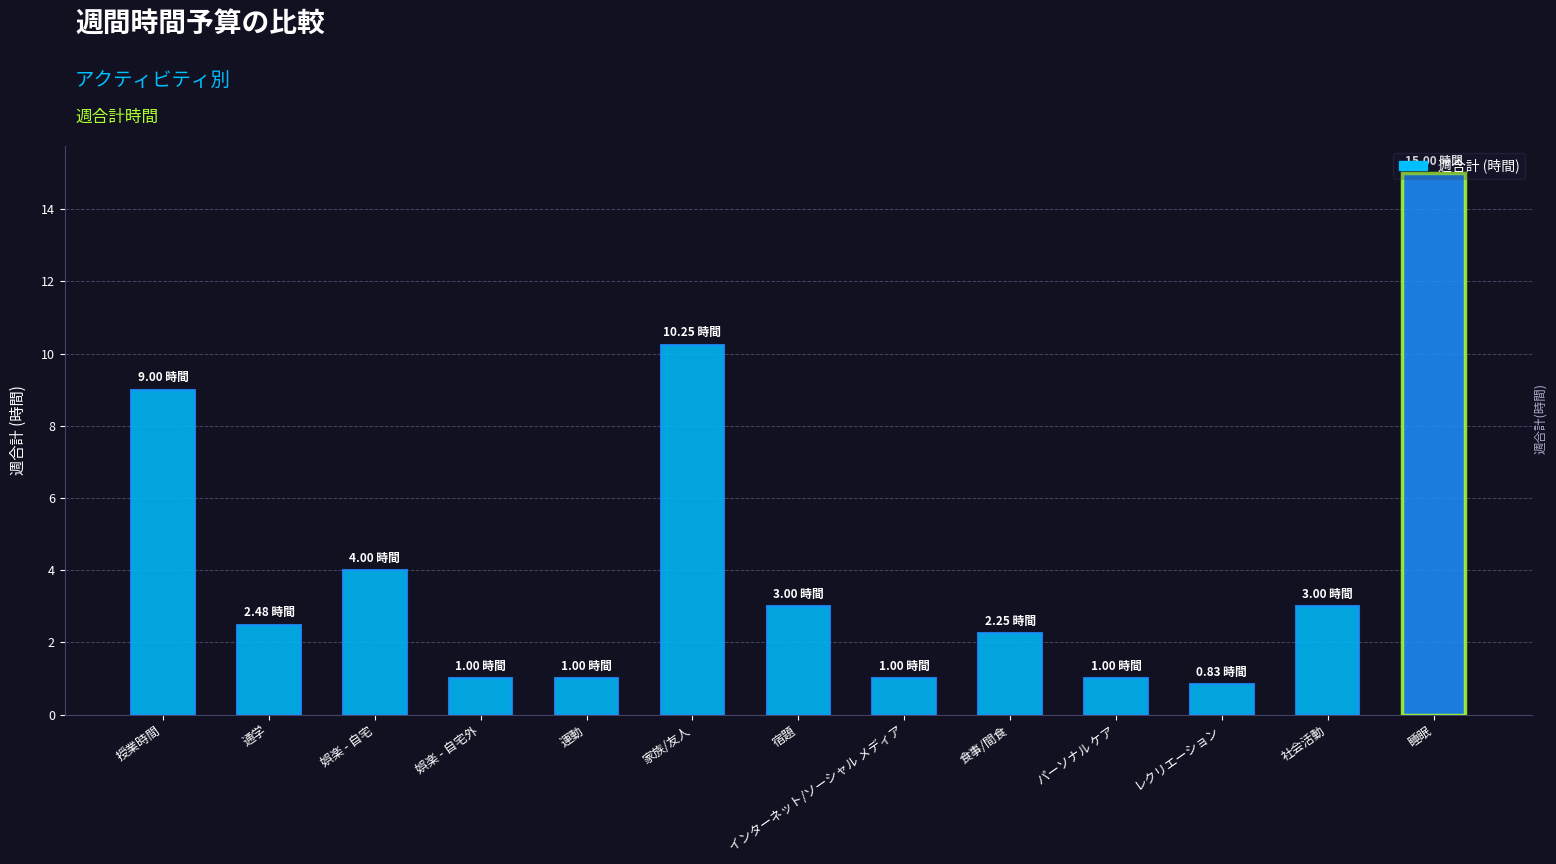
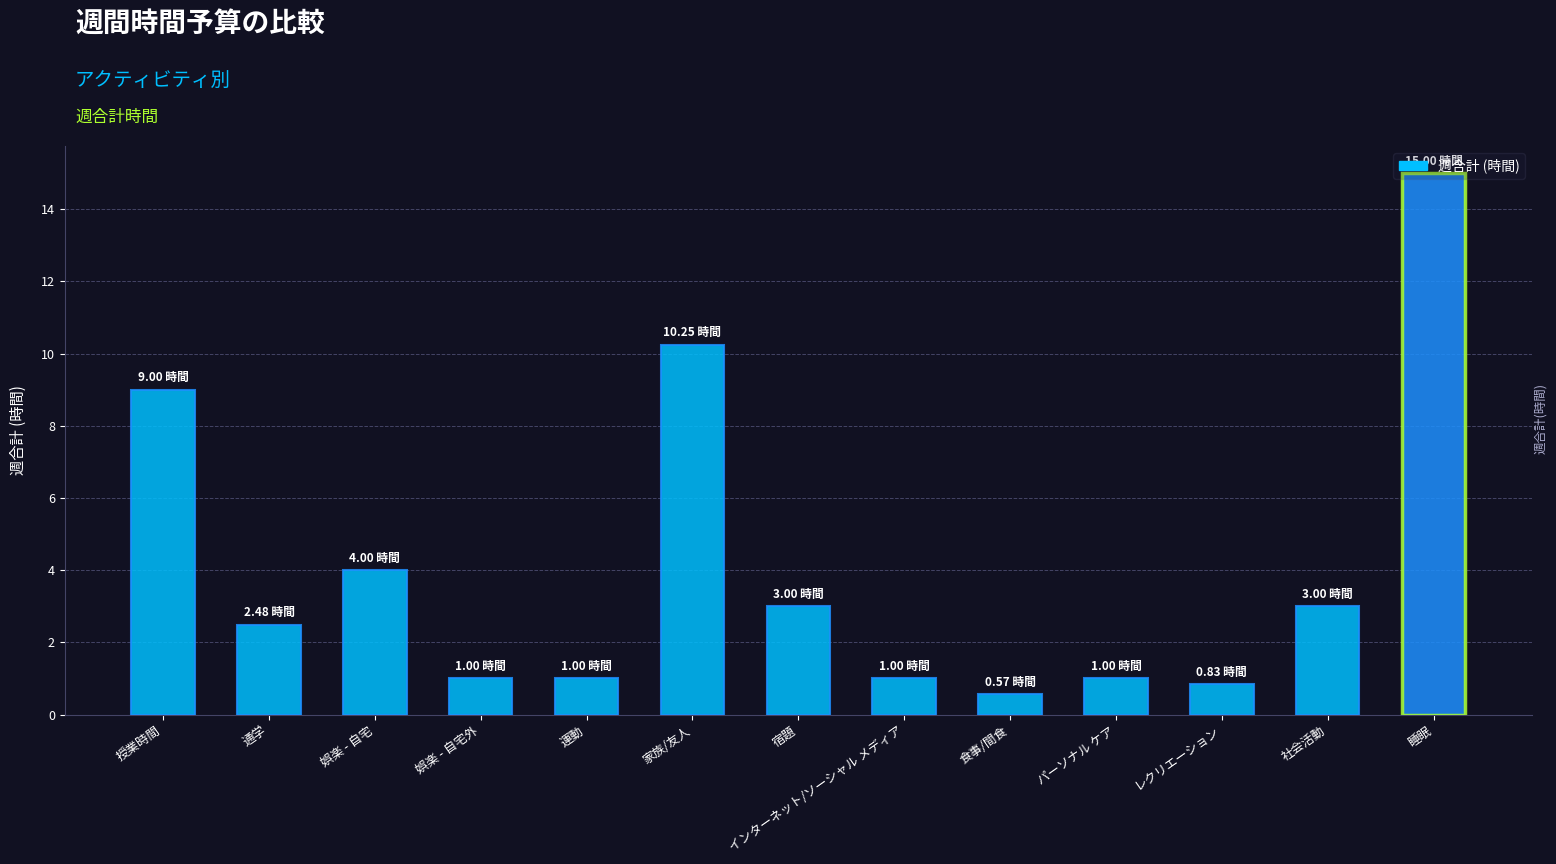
  {
    "授業時間": 9.00,
    "通学": 2.48,
    "娯楽 - 自宅": 4.00,
    "娯楽 - 自宅外": 1.00,
    "運動": 1.00,
    "家族/友人": 10.25,
    "宿題": 3.00,
    "インターネット/ソーシャル メディア": 1.00,
-   "食事/間食": 2.25,
+   "食事/間食": 0.57,
    "パーソナル ケア": 1.00,
    "レクリエーション": 0.83,
    "社会活動": 3.00
  }
